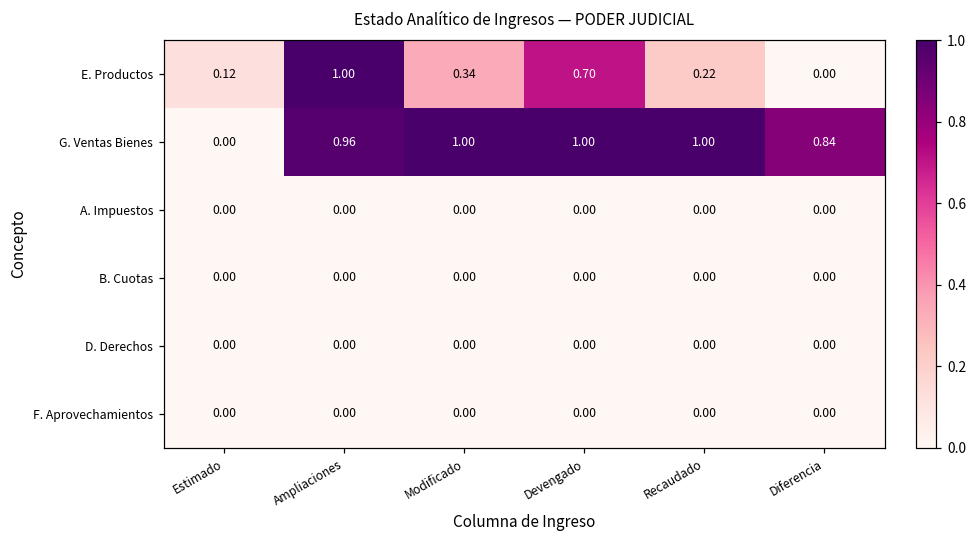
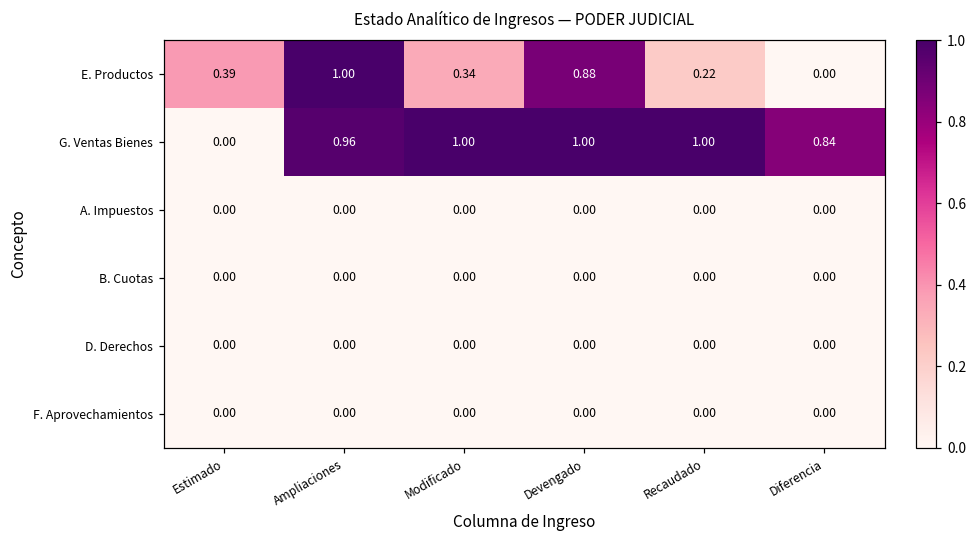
  {
    "E. Productos": {
-     "Estimado": 0.12,
+     "Estimado": 0.39,
      "Ampliaciones": 1.00,
      "Modificado": 0.34,
-     "Devengado": 0.70,
+     "Devengado": 0.88,
      "Recaudado": 0.22,
      "Diferencia": 0.00
    },
    "G. Ventas Bienes": {
      "Estimado": 0.00,
      "Ampliaciones": 0.96,
      "Modificado": 1.00,
      "Devengado": 1.00,
      "Recaudado": 1.00,
      "Diferencia": 0.84
    },
    "A. Impuestos": {
      "Estimado": 0.00,
      "Ampliaciones": 0.00,
      "Modificado": 0.00,
      "Devengado": 0.00,
      "Recaudado": 0.00,
      "Diferencia": 0.00
    },
    "B. Cuotas": {
      "Estimado": 0.00,
      "Ampliaciones": 0.00,
      "Modificado": 0.00,
      "Devengado": 0.00,
      "Recaudado": 0.00,
      "Diferencia": 0.00
    },
    "D. Derechos": {
      "Estimado": 0.00,
      "Ampliaciones": 0.00,
      "Modificado": 0.00,
      "Devengado": 0.00,
      "Recaudado": 0.00,
      "Diferencia": 0.00
    },
    "F. Aprovechamientos": {
      "Estimado": 0.00,
      "Ampliaciones": 0.00,
      "Modificado": 0.00,
      "Devengado": 0.00,
      "Recaudado": 0.00,
      "Diferencia": 0.00
    }
  }
